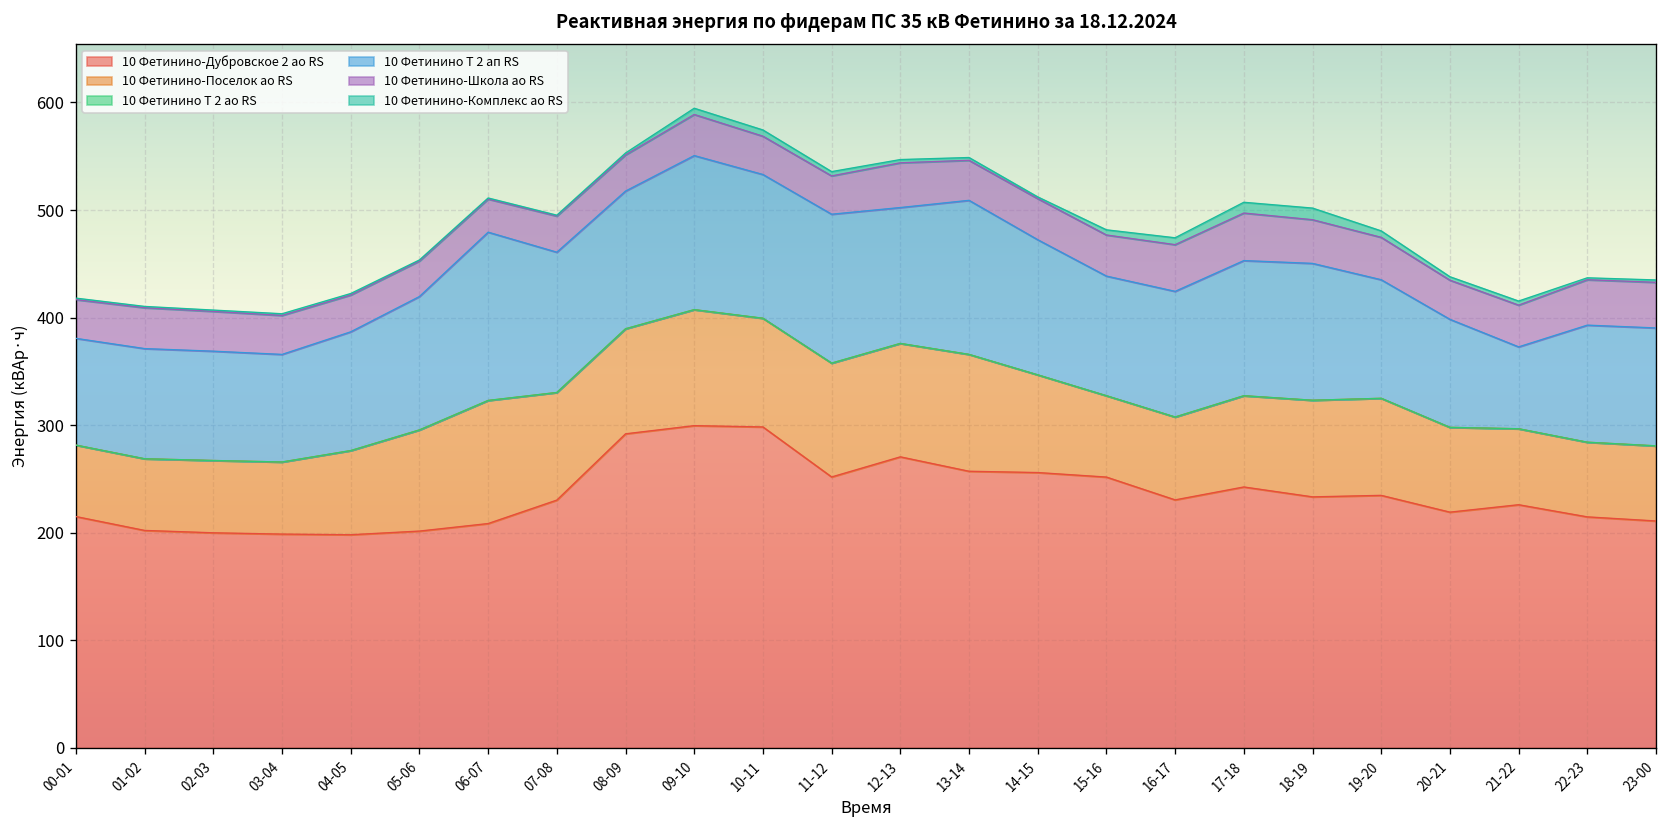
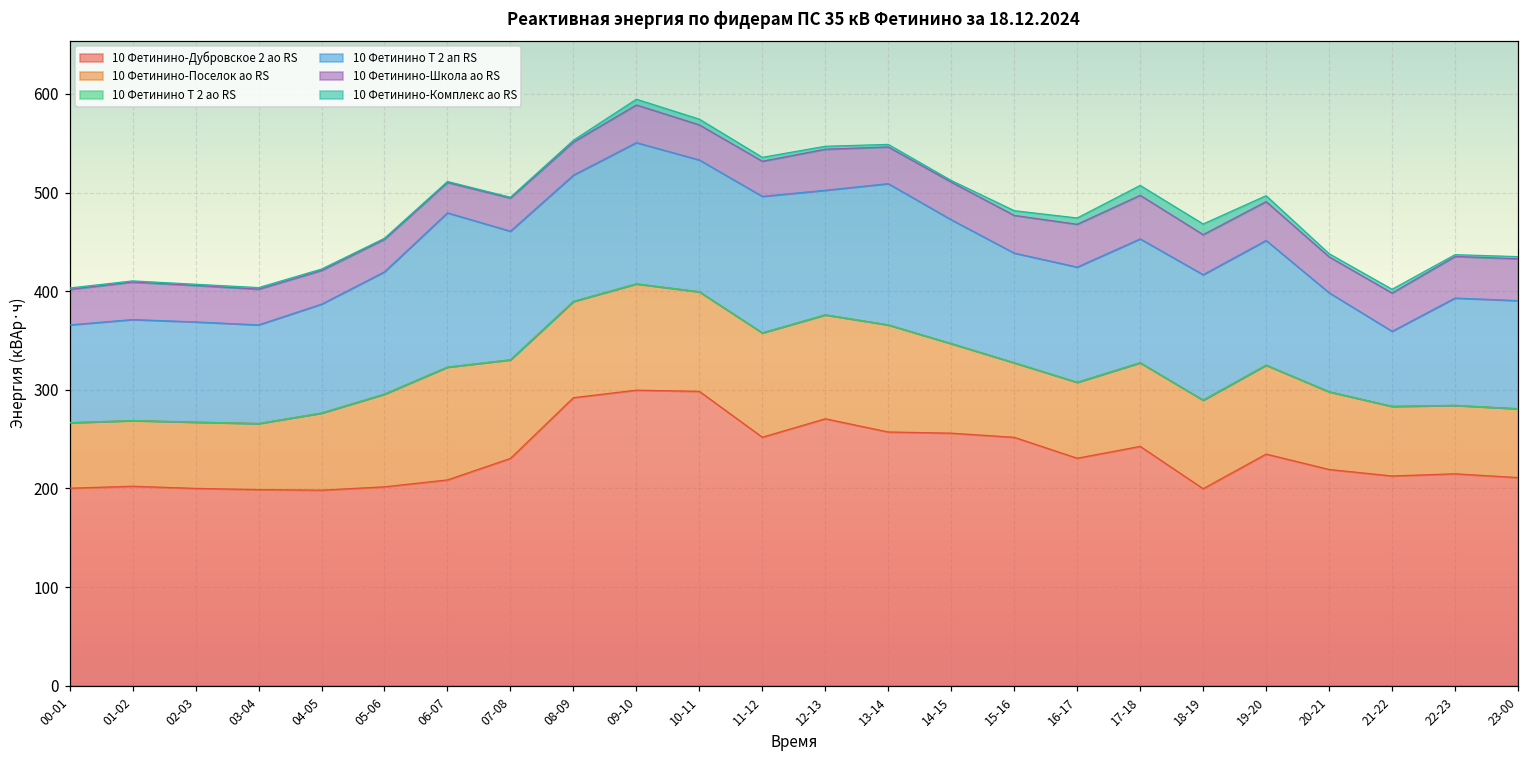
  {
    "10 Фетинино-Дубровское 2 ао RS": {
-     "00-01": 220,
+     "00-01": 200,
      "01-02": 200,
      "02-03": 200,
      "03-04": 200,
      "04-05": 200,
      "05-06": 200,
      "06-07": 210,
      "07-08": 230,
      "08-09": 290,
      "09-10": 300,
      "10-11": 300,
      "11-12": 250,
      "12-13": 270,
      "13-14": 260,
      "14-15": 260,
      "15-16": 250,
      "16-17": 230,
      "17-18": 240,
-     "18-19": 230,
+     "18-19": 200,
      "19-20": 230,
      "20-21": 220,
-     "21-22": 230,
+     "21-22": 210,
      "22-23": 210,
      "23-00": 210
    },
    "10 Фетинино Т 2 ап RS": {
      "00-01": 100,
      "01-02": 100,
      "02-03": 100,
      "03-04": 100,
      "04-05": 110,
      "05-06": 120,
      "06-07": 160,
      "07-08": 130,
      "08-09": 130,
      "09-10": 140,
      "10-11": 130,
      "11-12": 140,
      "12-13": 130,
      "13-14": 140,
      "14-15": 130,
      "15-16": 110,
      "16-17": 120,
      "17-18": 130,
      "18-19": 130,
-     "19-20": 110,
+     "19-20": 130,
      "20-21": 100,
      "21-22": 80,
      "22-23": 110,
      "23-00": 110
    },
    "10 Фетинино-Школа ао RS": {
      "09-10": 40,
      "10-11": 40,
      "11-12": 40,
      "12-13": 40,
      "15-16": 40,
      "16-17": 40,
      "17-18": 40,
      "18-19": 40,
      "19-20": 40,
      "20-21": 40,
      "21-22": 40
    }
  }
